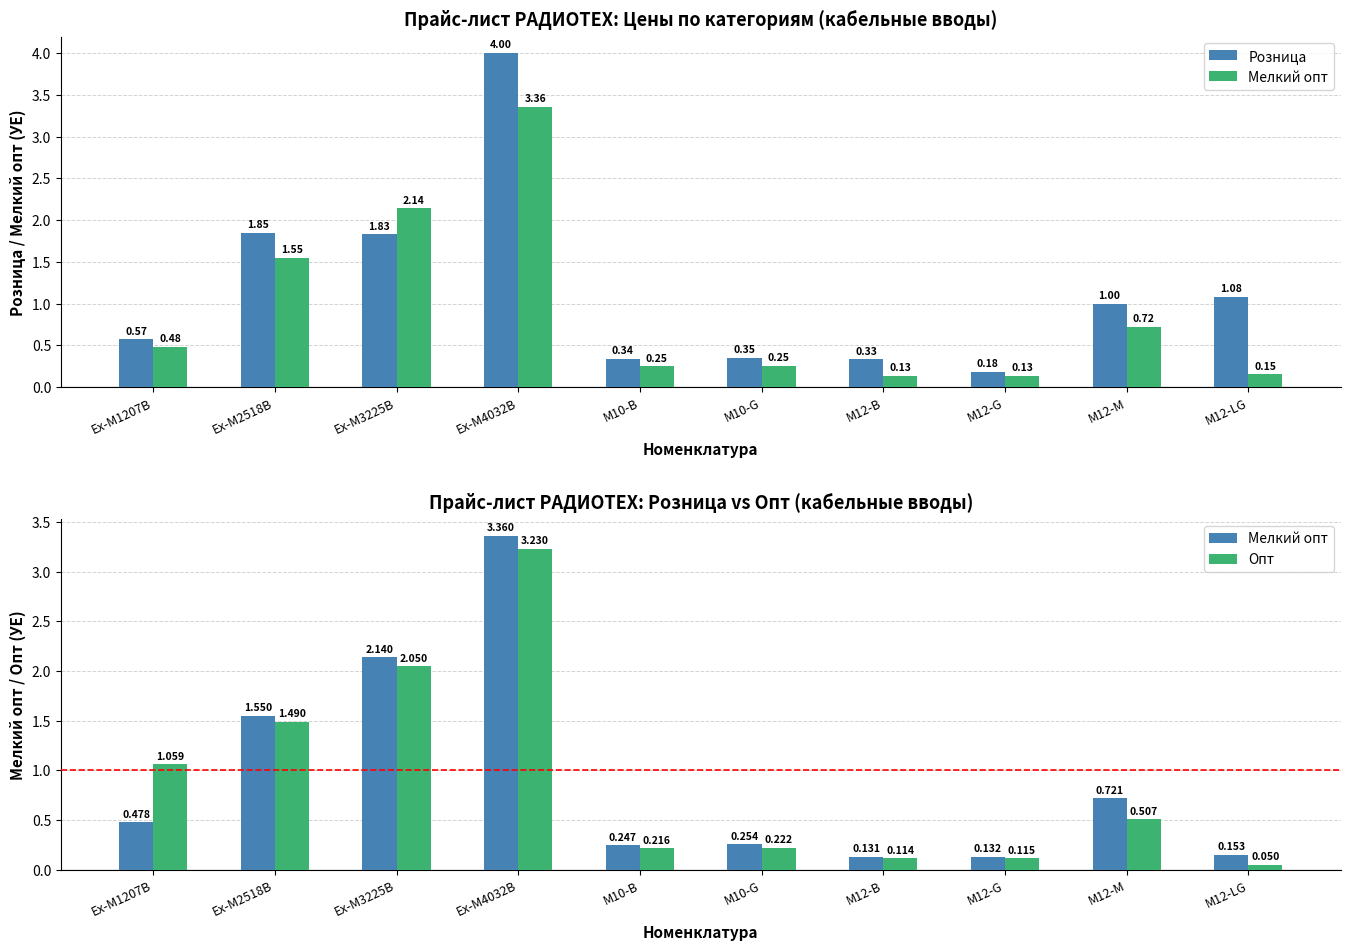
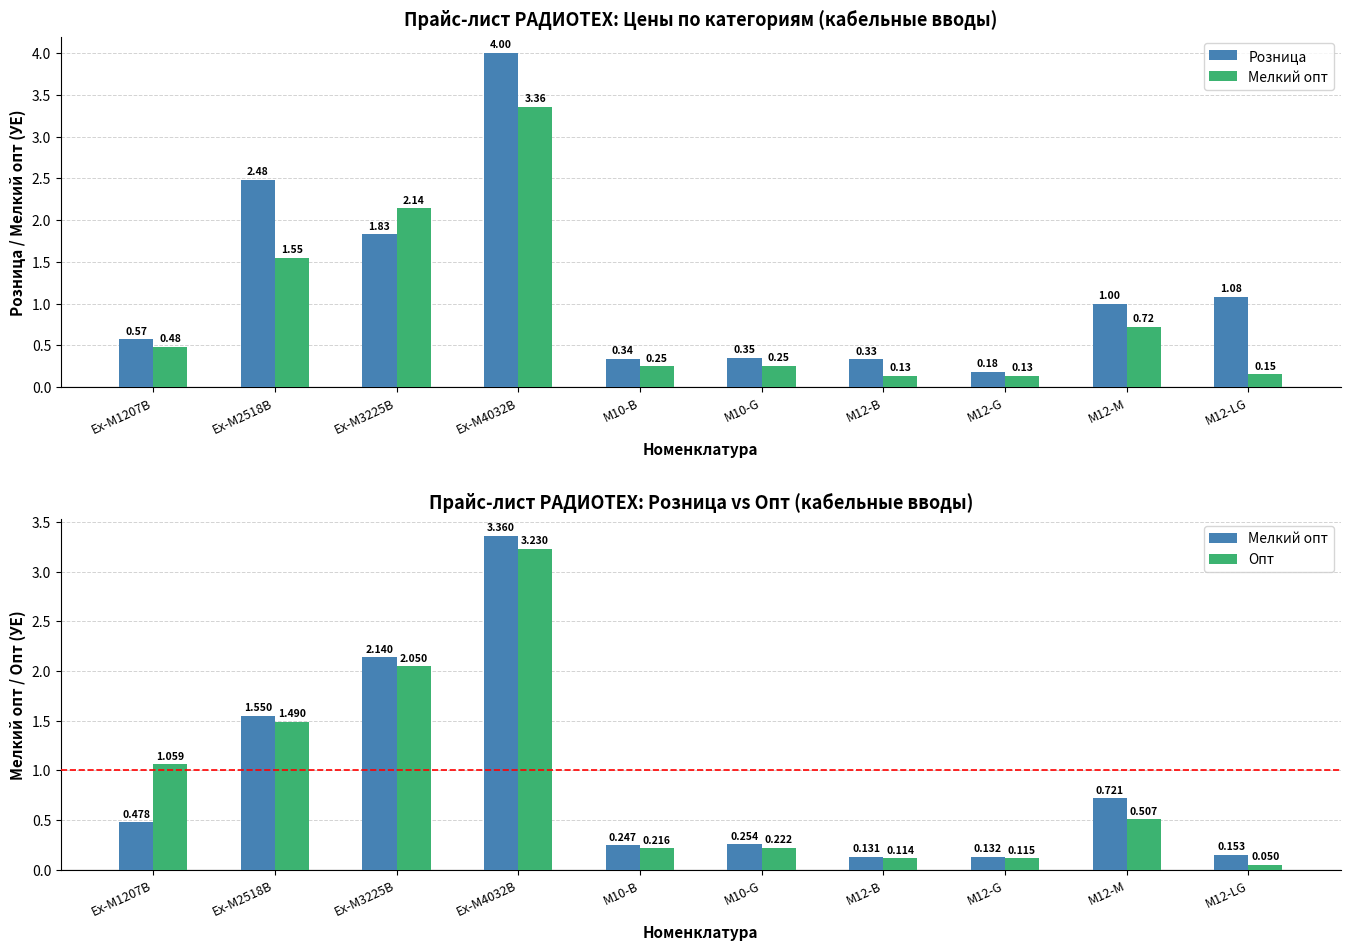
  {
    "Прайс-лист РАДИОТЕХ: Цены по категориям (кабельные вводы)": {
      "Розница": {
        "Ex-M1207B": 0.57,
-       "Ex-M2518B": 1.85,
+       "Ex-M2518B": 2.48,
        "Ex-M3225B": 1.83,
        "Ex-M4032B": 4.00,
        "M10-B": 0.34,
        "M10-G": 0.35,
        "M12-B": 0.33,
        "M12-G": 0.18,
        "M12-M": 1.00,
        "M12-LG": 1.08
      }
    },
    "Прайс-лист РАДИОТЕХ: Розница vs Опт (кабельные вводы)": {
      "Мелкий опт": {
        "Ex-M1207B": 0.478,
        "Ex-M2518B": 1.550,
        "Ex-M3225B": 2.140,
        "Ex-M4032B": 3.360,
        "M10-B": 0.247,
        "M10-G": 0.254,
        "M12-B": 0.131,
        "M12-G": 0.132,
        "M12-M": 0.721,
        "M12-LG": 0.153
      },
      "Опт": {
        "Ex-M1207B": 1.059,
        "Ex-M2518B": 1.490,
        "Ex-M3225B": 2.050,
        "Ex-M4032B": 3.230,
        "M10-B": 0.216,
        "M10-G": 0.222,
        "M12-B": 0.114,
        "M12-G": 0.115,
        "M12-M": 0.507,
        "M12-LG": 0.050
      }
    }
  }
